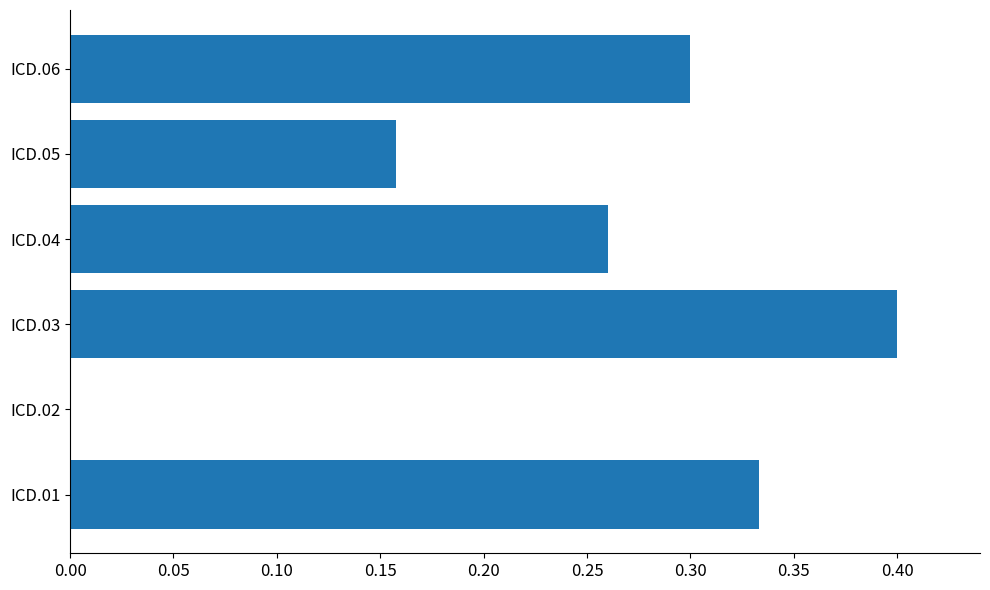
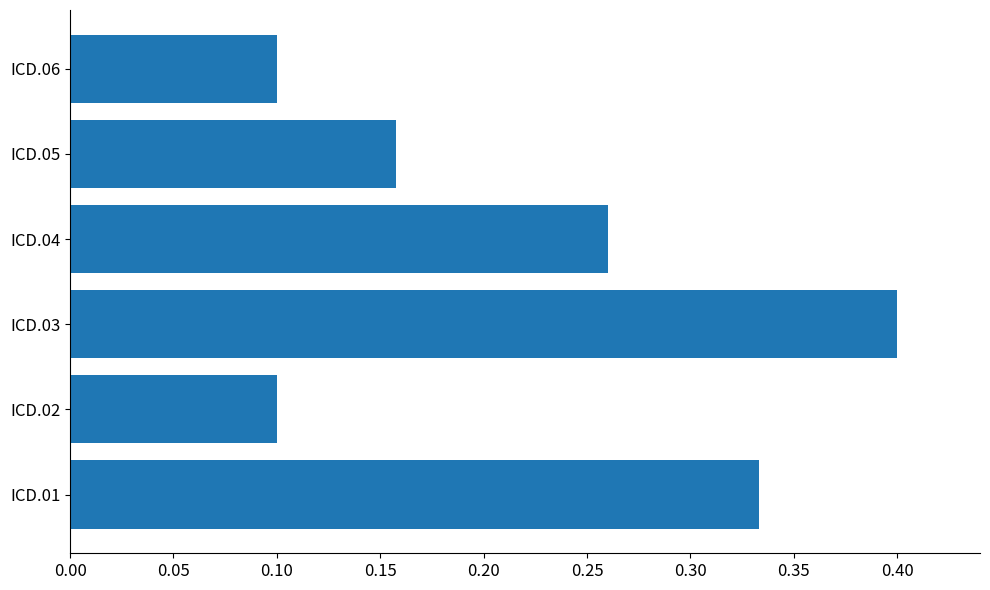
  {
-   "ICD.06": 0.3,
+   "ICD.06": 0.1,
    "ICD.05": 0.158,
    "ICD.04": 0.260,
    "ICD.03": 0.4,
-   "ICD.02": 0.0,
+   "ICD.02": 0.1,
    "ICD.01": 0.333
  }
